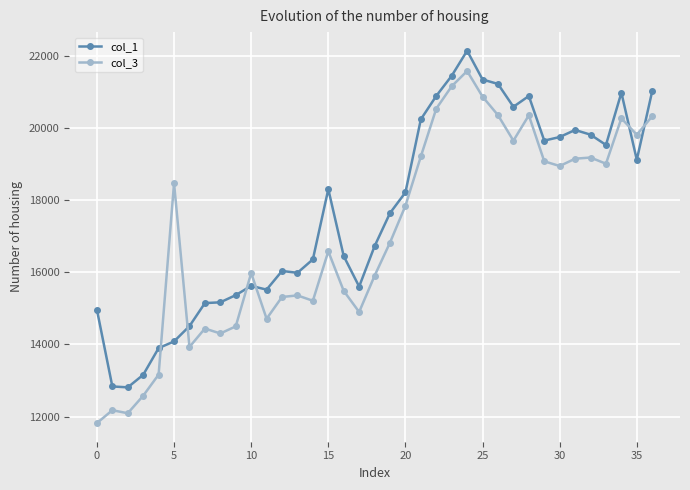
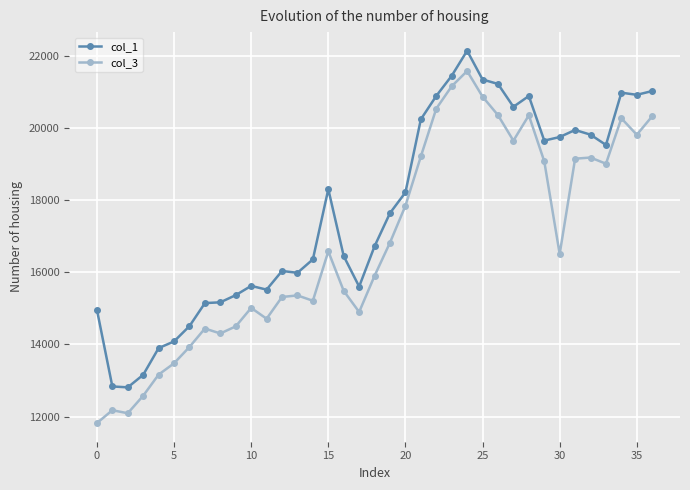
  {
    "col_1": {
      "0": 15000,
      "5": 14100,
      "10": 15600,
      "15": 18300,
      "20": 18200,
      "25": 21300,
      "30": 19700,
-     "35": 19100
+     "35": 20900
    },
    "col_3": {
      "0": 11800,
-     "5": 18500,
-     "10": 16000,
+     "5": 13500,
+     "10": 15000,
      "15": 16600,
      "20": 17800,
      "25": 20900,
-     "30": 18900,
+     "30": 16500,
      "35": 19800
    }
  }
